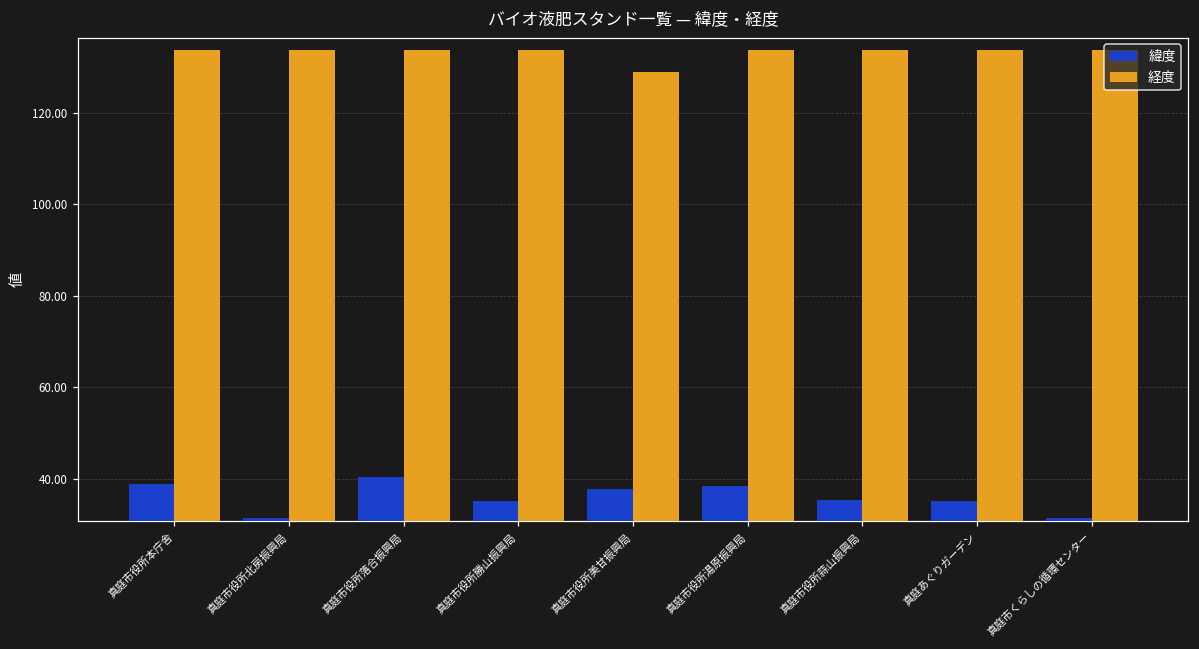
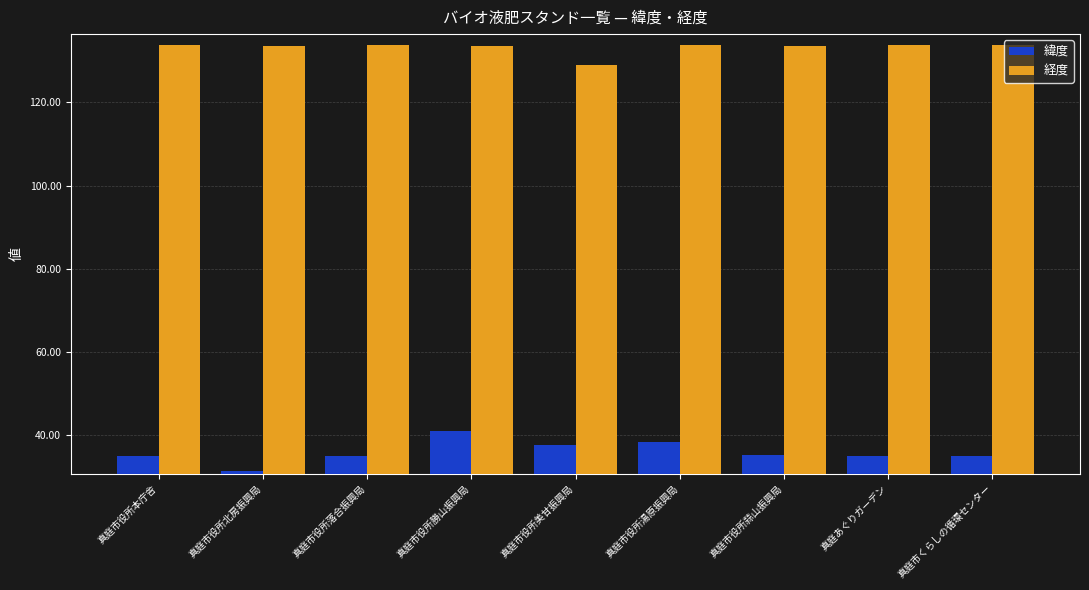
  {
    "緯度": {
-     "真庭市役所本庁舎": 39,
+     "真庭市役所本庁舎": 35,
      "真庭市役所北房振興局": 31,
-     "真庭市役所落合振興局": 40,
-     "真庭市役所勝山振興局": 35,
+     "真庭市役所落合振興局": 35,
+     "真庭市役所勝山振興局": 41,
      "真庭市役所美甘振興局": 38,
      "真庭市役所湯原振興局": 38,
      "真庭市役所蒜山振興局": 35,
      "真庭あぐりガーデン": 35,
-     "真庭市くらしの循環センター": 31
+     "真庭市くらしの循環センター": 35
    },
    "経度": {
      "真庭市役所本庁舎": 134,
      "真庭市役所北房振興局": 134,
      "真庭市役所落合振興局": 134,
      "真庭市役所勝山振興局": 134,
      "真庭市役所美甘振興局": 129,
      "真庭市役所湯原振興局": 134,
      "真庭市役所蒜山振興局": 134,
      "真庭あぐりガーデン": 134
    }
  }
